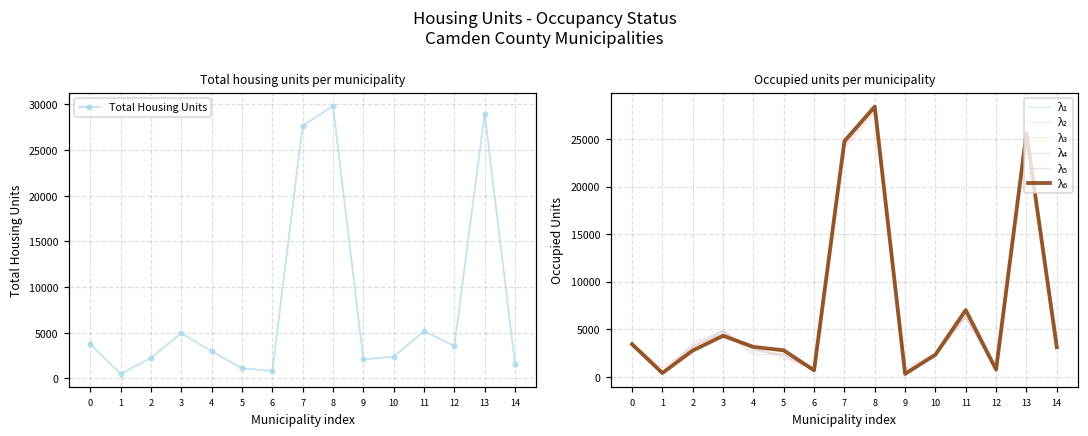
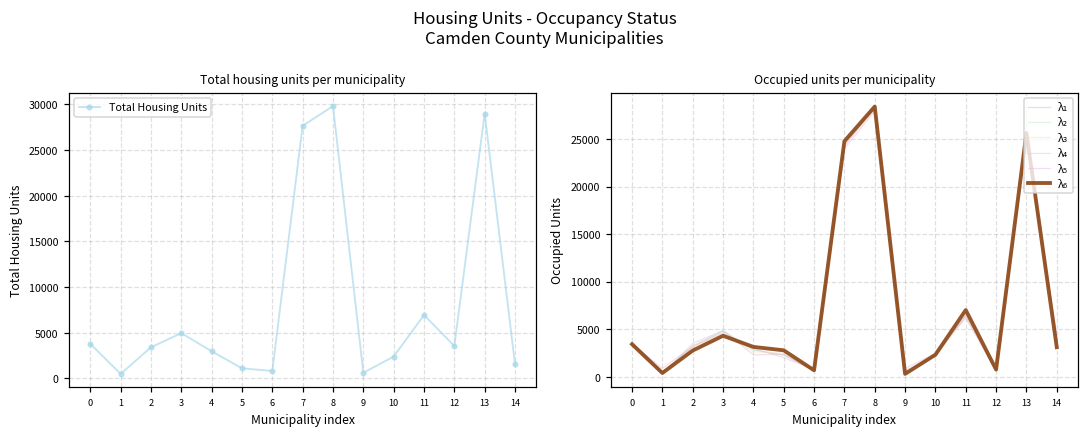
  {
    "Total housing units per municipality": {
      "0": 4000,
      "1": 0,
-     "2": 2000,
+     "2": 3000,
      "3": 5000,
      "4": 3000,
      "5": 1000,
      "6": 1000,
      "7": 28000,
      "8": 30000,
-     "9": 2000,
+     "9": 1000,
      "10": 2000,
-     "11": 5000,
+     "11": 7000,
      "12": 4000,
      "13": 29000,
      "14": 2000
    },
    "Occupied units per municipality": {
      "λ₆": {
        "2": 3000,
        "7": 25000,
        "11": 7000,
        "14": 3000
      }
    }
  }
